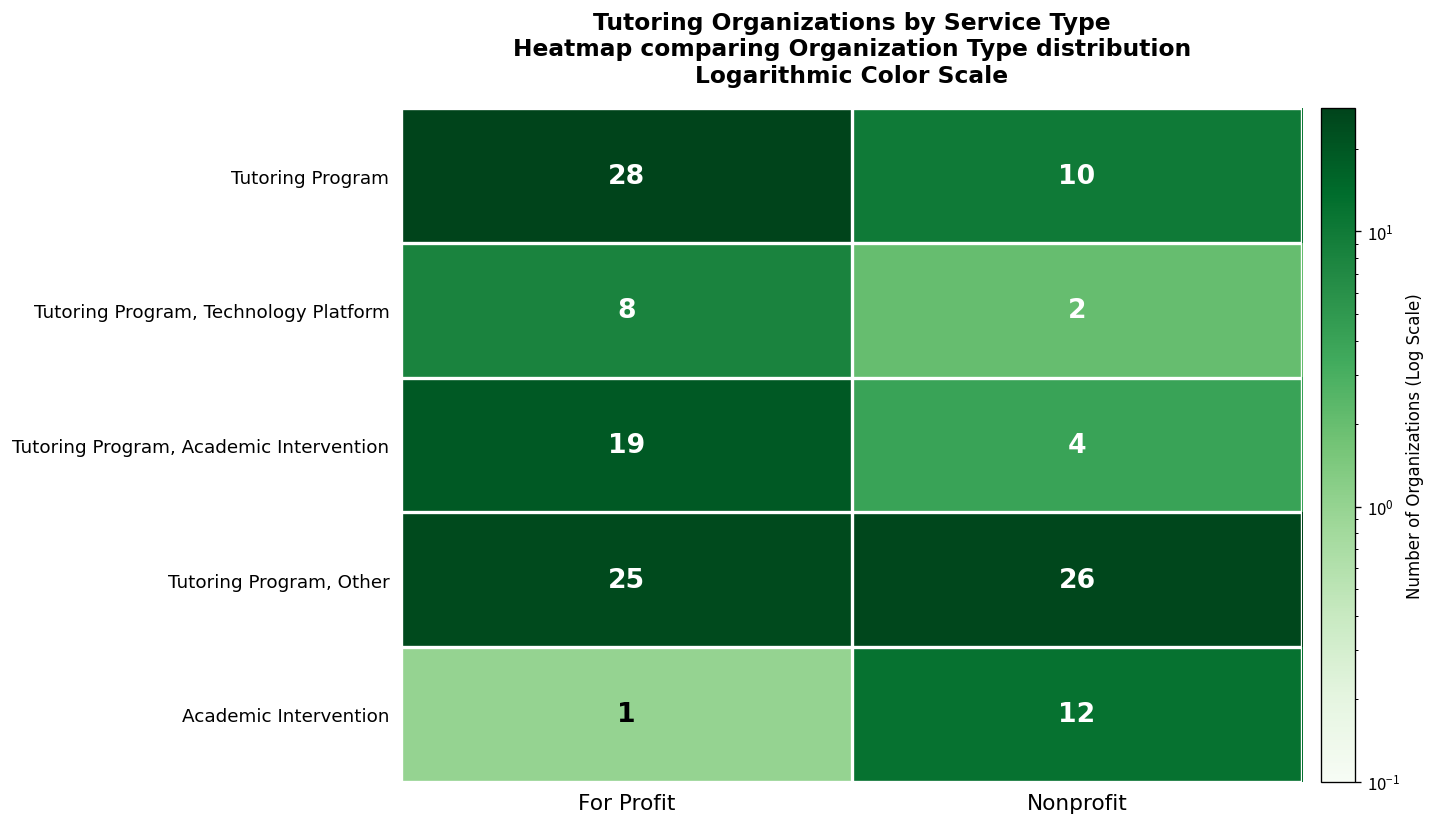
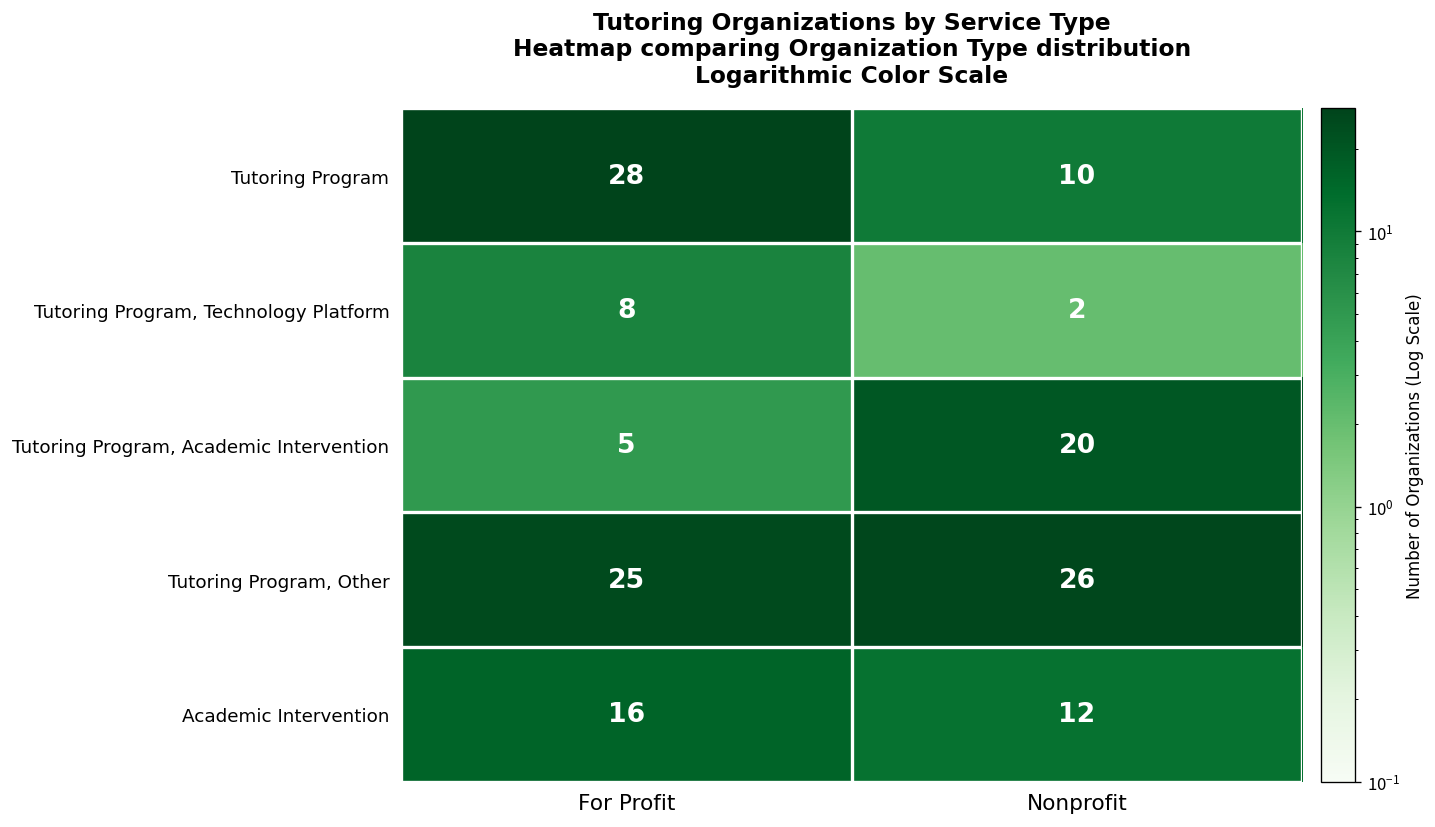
  {
    "Tutoring Program": {
      "For Profit": 28,
      "Nonprofit": 10
    },
    "Tutoring Program, Technology Platform": {
      "For Profit": 8,
      "Nonprofit": 2
    },
    "Tutoring Program, Academic Intervention": {
-     "For Profit": 19,
-     "Nonprofit": 4
+     "For Profit": 5,
+     "Nonprofit": 20
    },
    "Tutoring Program, Other": {
      "For Profit": 25,
      "Nonprofit": 26
    },
    "Academic Intervention": {
-     "For Profit": 1,
+     "For Profit": 16,
      "Nonprofit": 12
    }
  }
